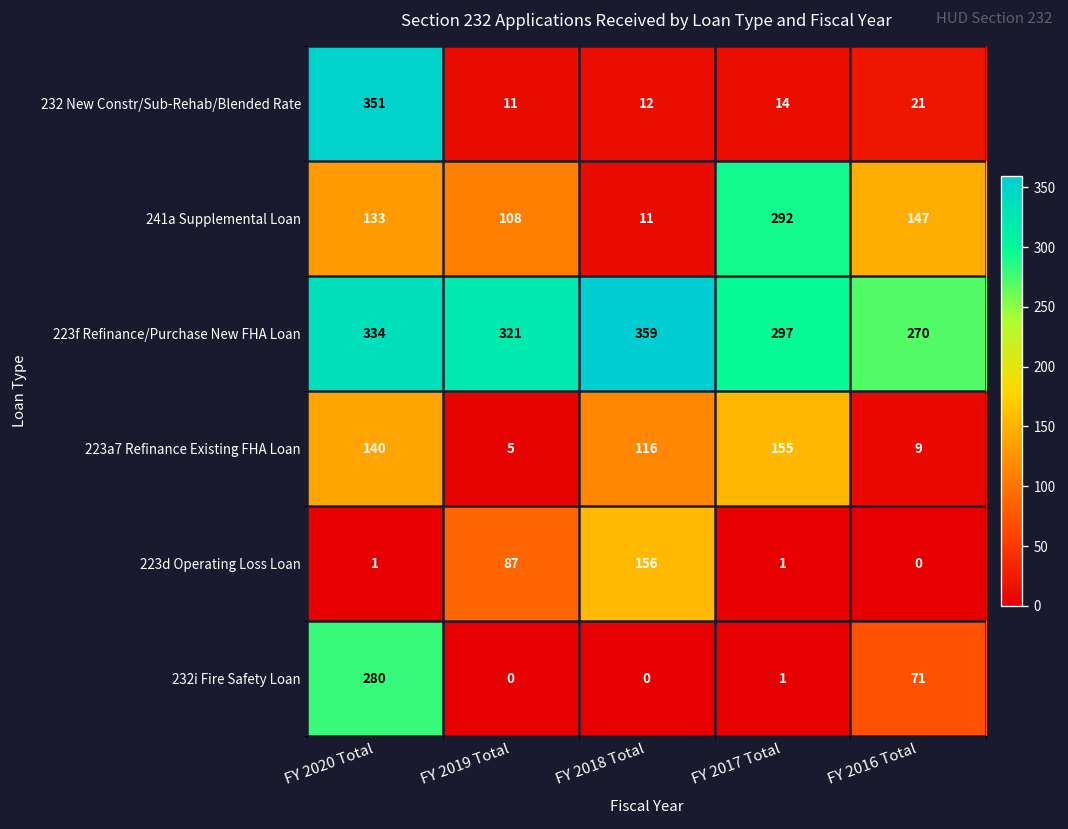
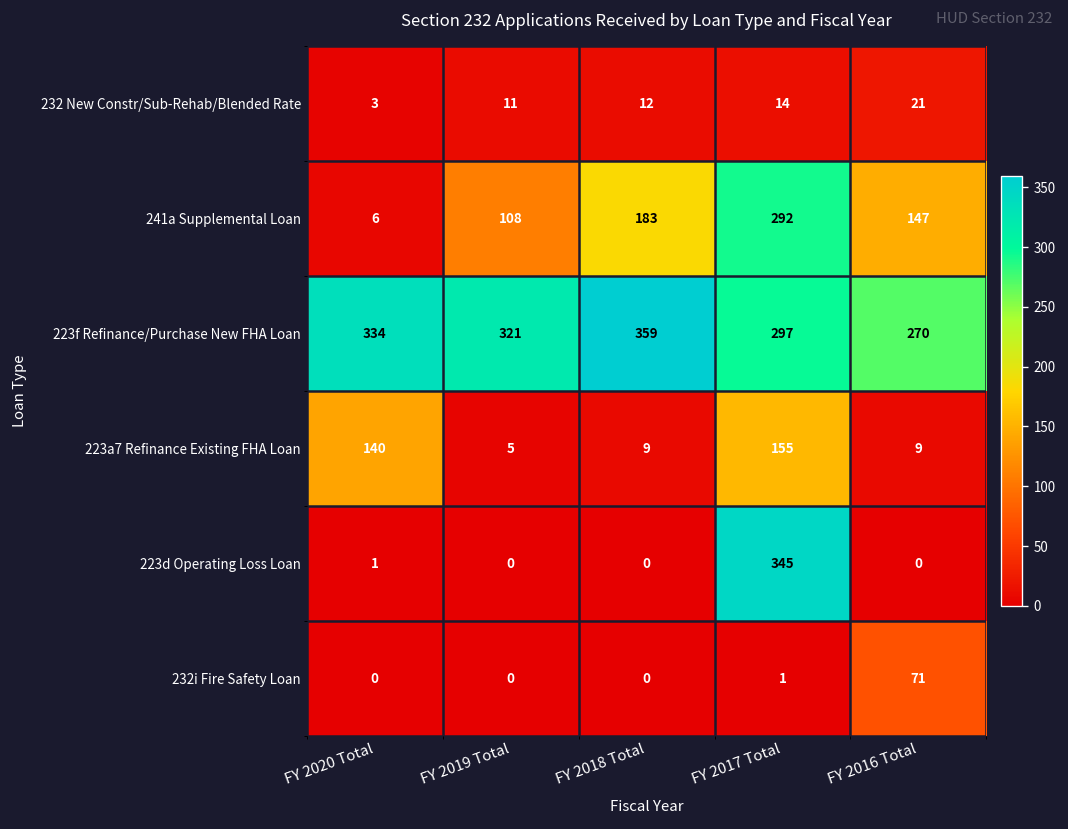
  {
    "232 New Constr/Sub-Rehab/Blended Rate": {
-     "FY 2020 Total": 351,
+     "FY 2020 Total": 3,
      "FY 2019 Total": 11,
      "FY 2018 Total": 12,
      "FY 2017 Total": 14,
      "FY 2016 Total": 21
    },
    "241a Supplemental Loan": {
-     "FY 2020 Total": 133,
+     "FY 2020 Total": 6,
      "FY 2019 Total": 108,
-     "FY 2018 Total": 11,
+     "FY 2018 Total": 183,
      "FY 2017 Total": 292,
      "FY 2016 Total": 147
    },
    "223f Refinance/Purchase New FHA Loan": {
      "FY 2020 Total": 334,
      "FY 2019 Total": 321,
      "FY 2018 Total": 359,
      "FY 2017 Total": 297,
      "FY 2016 Total": 270
    },
    "223a7 Refinance Existing FHA Loan": {
      "FY 2020 Total": 140,
      "FY 2019 Total": 5,
-     "FY 2018 Total": 116,
+     "FY 2018 Total": 9,
      "FY 2017 Total": 155,
      "FY 2016 Total": 9
    },
    "223d Operating Loss Loan": {
      "FY 2020 Total": 1,
-     "FY 2019 Total": 87,
-     "FY 2018 Total": 156,
-     "FY 2017 Total": 1,
+     "FY 2019 Total": 0,
+     "FY 2018 Total": 0,
+     "FY 2017 Total": 345,
      "FY 2016 Total": 0
    },
    "232i Fire Safety Loan": {
-     "FY 2020 Total": 280,
+     "FY 2020 Total": 0,
      "FY 2019 Total": 0,
      "FY 2018 Total": 0,
      "FY 2017 Total": 1,
      "FY 2016 Total": 71
    }
  }
